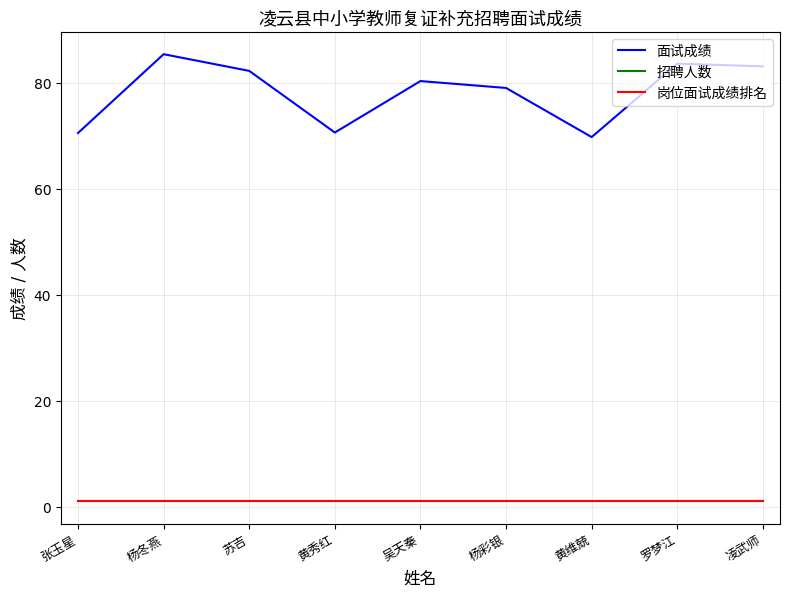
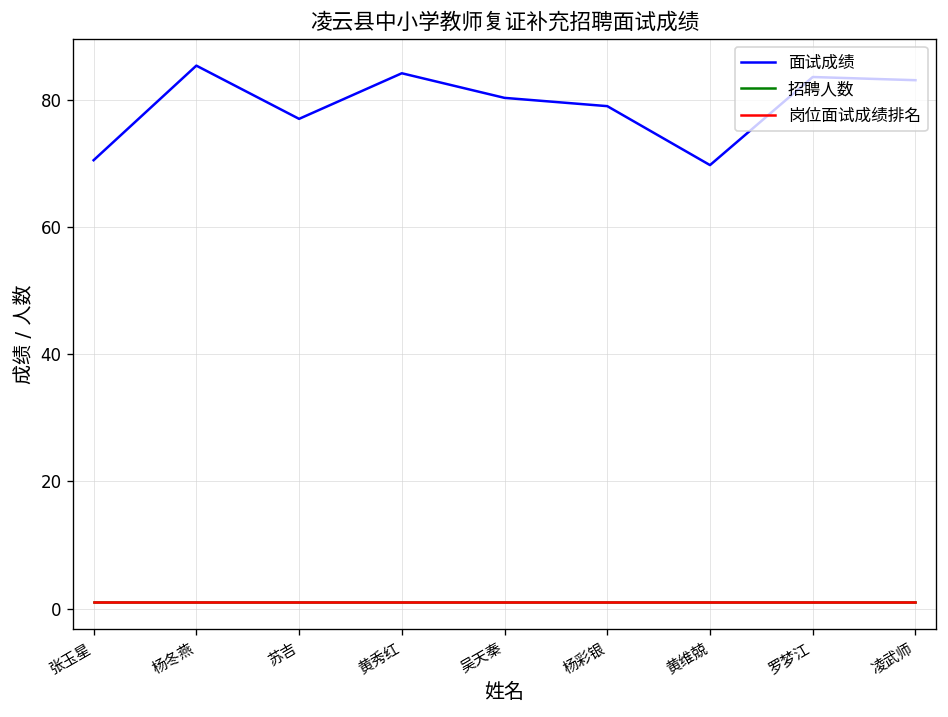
  {
    "面试成绩": {
      "张玉星": 71,
      "杨冬燕": 85,
-     "苏吉": 82,
-     "黄秀红": 71,
+     "苏吉": 77,
+     "黄秀红": 84,
      "吴天秦": 80,
      "杨彩银": 79,
      "黄维兢": 70
    },
    "岗位面试成绩排名": {
      "张玉星": 1,
      "杨冬燕": 1,
      "苏吉": 1,
      "黄秀红": 1,
      "吴天秦": 1,
      "杨彩银": 1,
      "黄维兢": 1,
      "罗梦江": 1,
      "凌武师": 1
    }
  }
